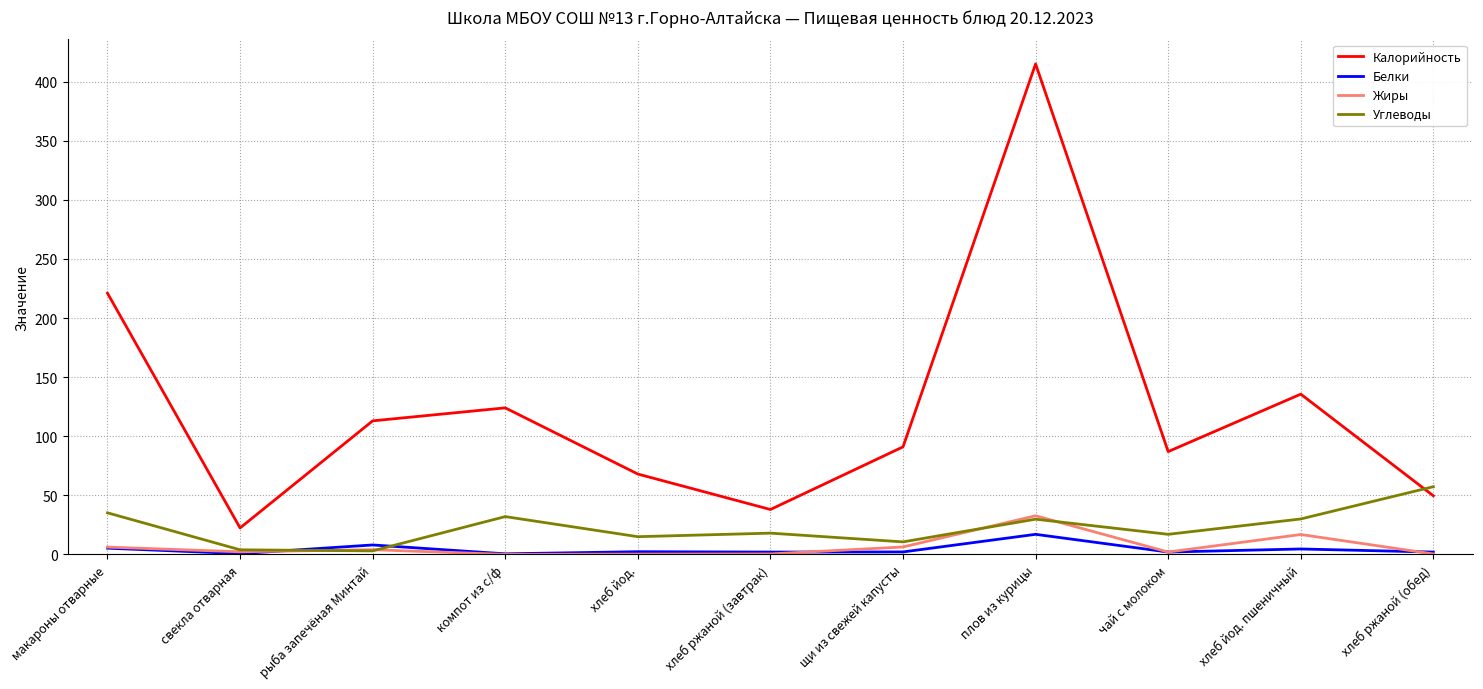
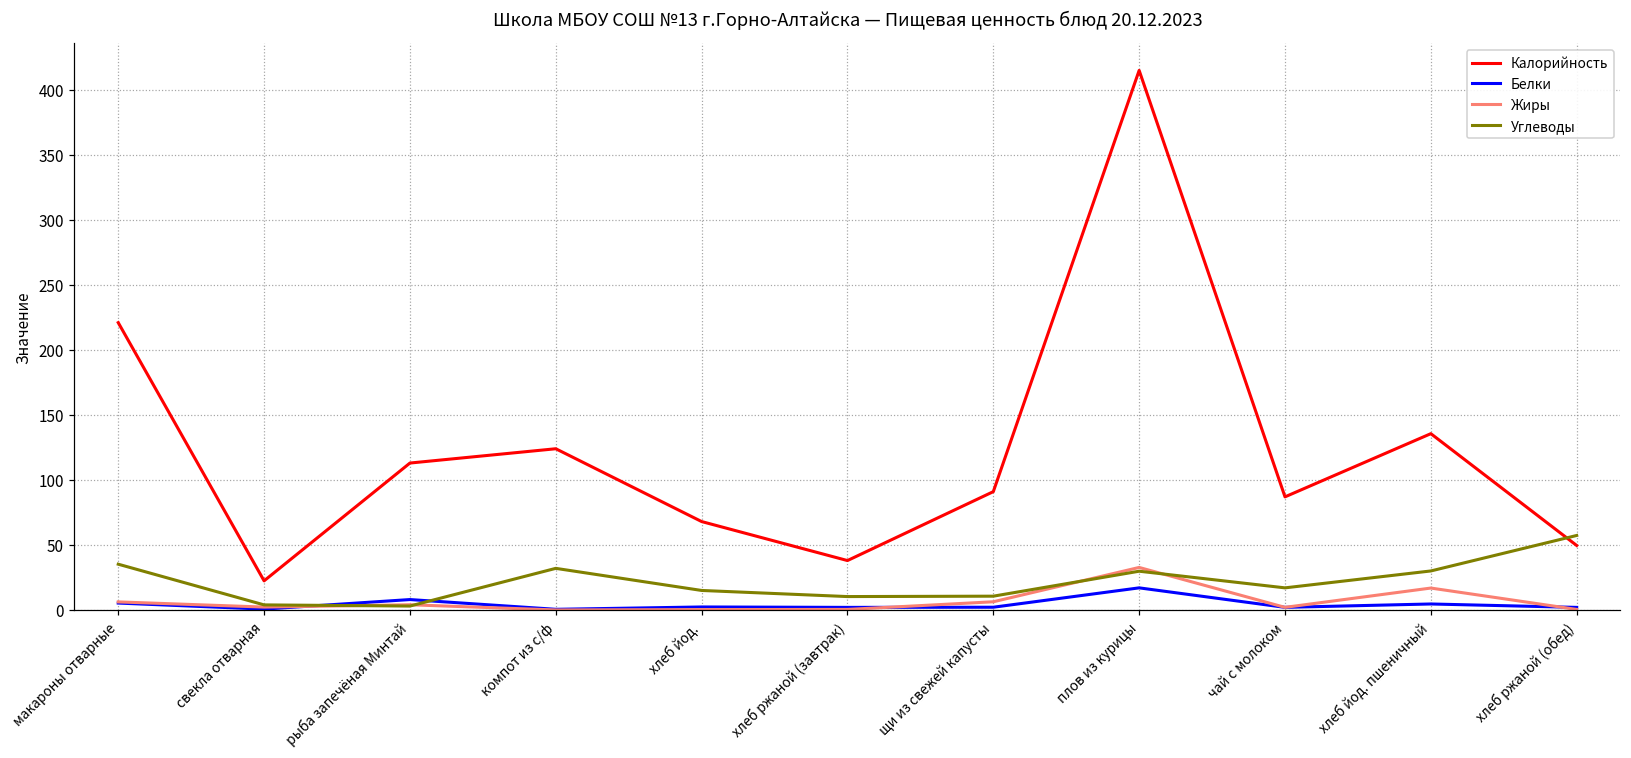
  {
    "Калорийность": {
      "макароны отварные": 221,
      "свекла отварная": 22,
      "рыба запечёная Минтай": 113,
      "компот из с/ф": 124,
      "хлеб йод.": 68,
      "хлеб ржаной (завтрак)": 38,
      "щи из свежей капусты": 91,
      "плов из курицы": 415,
      "чай с молоком": 87,
      "хлеб йод. пшеничный": 136,
      "хлеб ржаной (обед)": 50
    },
    "Белки": {
      "рыба запечёная Минтай": 8,
      "щи из свежей капусты": 2,
      "плов из курицы": 17,
      "хлеб йод. пшеничный": 5
    },
    "Жиры": {
      "щи из свежей капусты": 6,
      "плов из курицы": 33,
      "хлеб йод. пшеничный": 17
    },
    "Углеводы": {
      "макароны отварные": 35,
      "компот из с/ф": 32,
      "хлеб йод.": 15,
-     "хлеб ржаной (завтрак)": 18,
+     "хлеб ржаной (завтрак)": 10,
      "щи из свежей капусты": 11,
      "плов из курицы": 30,
      "чай с молоком": 17,
      "хлеб йод. пшеничный": 30,
      "хлеб ржаной (обед)": 57
    }
  }
